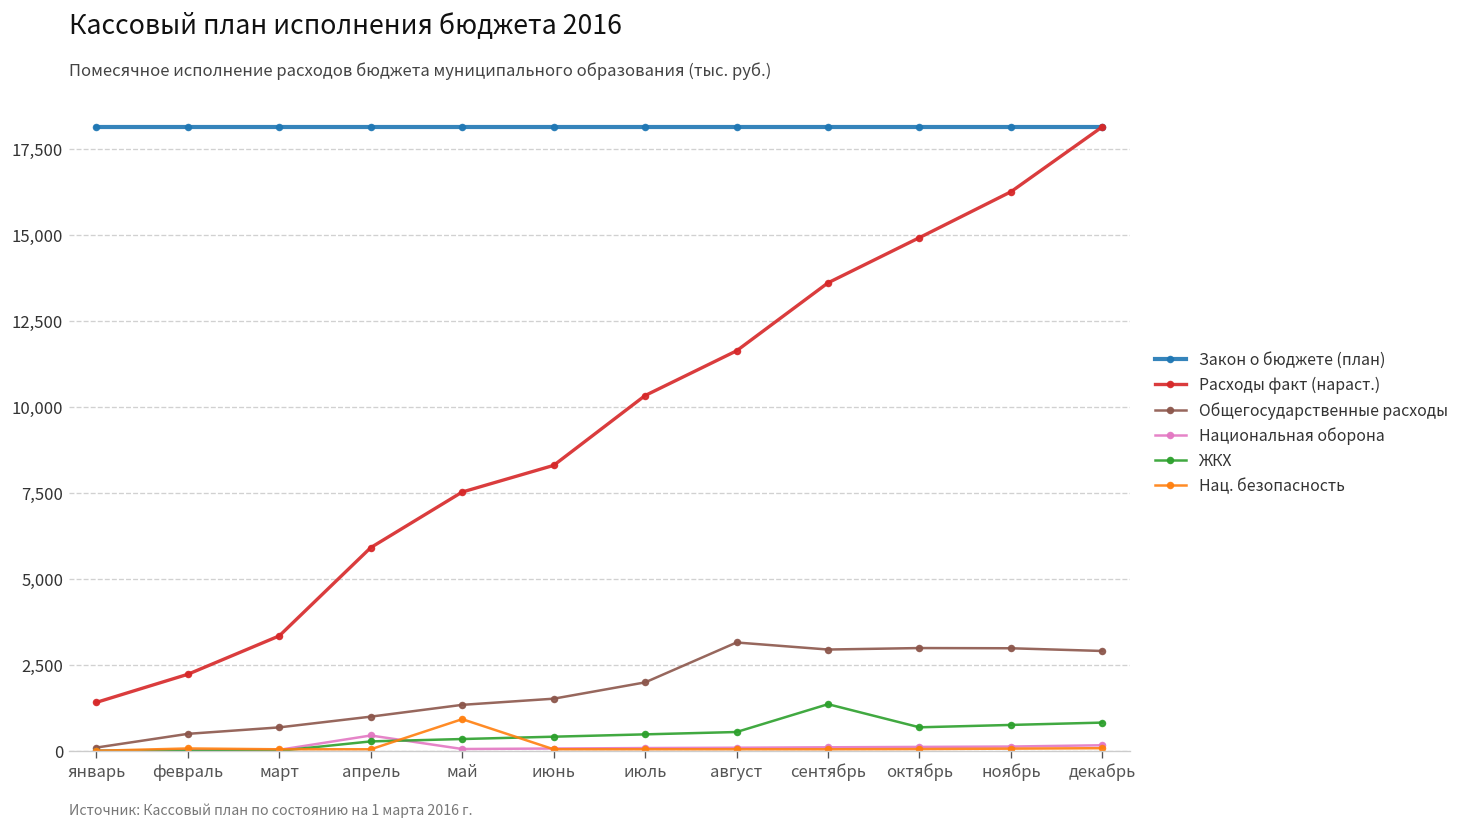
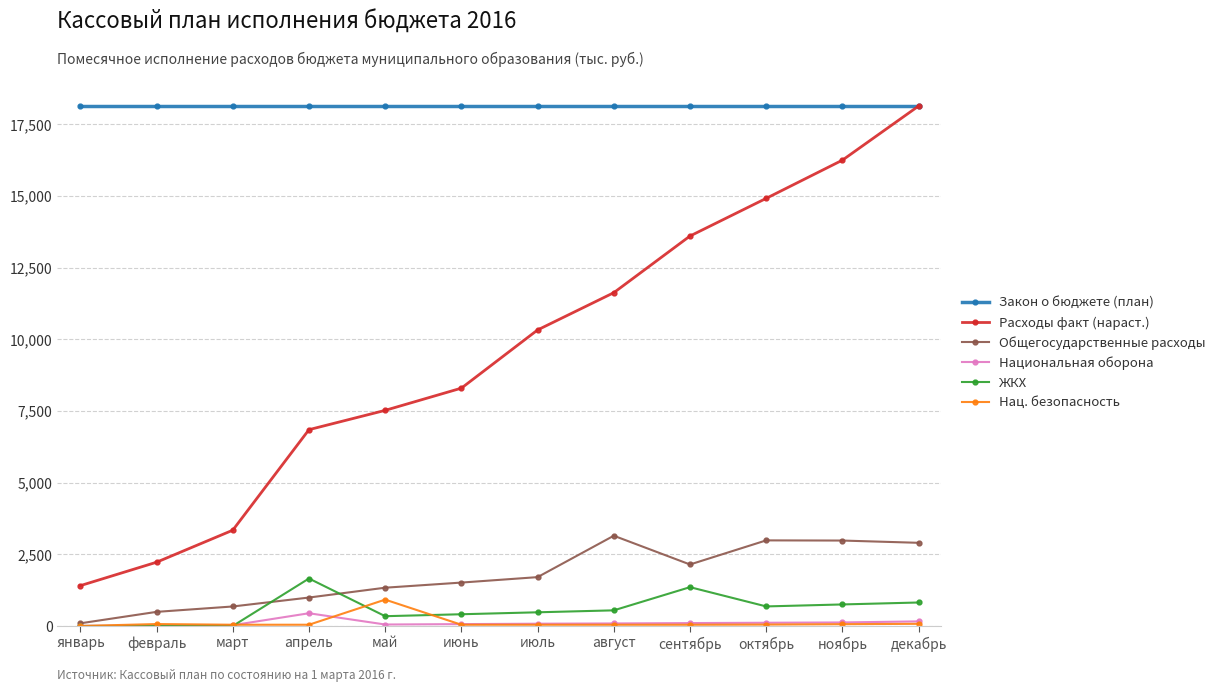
  {
    "Закон о бюджете (план)": {
      "январь": "18,100",
      "февраль": "18,100",
      "март": "18,100",
      "апрель": "18,100",
      "май": "18,100",
      "июнь": "18,100",
      "июль": "18,100",
      "август": "18,100",
      "сентябрь": "18,100",
      "октябрь": "18,100",
      "ноябрь": "18,100"
    },
    "Расходы факт (нараст.)": {
      "январь": "1,400",
      "февраль": "2,200",
      "март": "3,300",
-     "апрель": "5,900",
+     "апрель": "6,800",
      "май": "7,500",
      "июнь": "8,300",
      "июль": "10,300",
      "август": "11,600",
      "сентябрь": "13,600",
      "октябрь": "14,900",
      "ноябрь": "16,300"
    },
    "Общегосударственные расходы": {
      "январь": "100",
      "февраль": "500",
      "март": "700",
      "апрель": "1,000",
      "май": "1,300",
      "июнь": "1,500",
-     "июль": "2,000",
+     "июль": "1,700",
      "август": "3,100",
-     "сентябрь": "2,900",
+     "сентябрь": "2,100",
      "октябрь": "3,000",
      "ноябрь": "3,000",
      "декабрь": "2,900"
    },
    "Национальная оборона": {
      "апрель": "400",
      "май": "100"
    },
    "ЖКХ": {
-     "апрель": "300",
+     "апрель": "1,700",
      "май": "300",
      "июнь": "400",
      "июль": "500",
      "август": "500",
      "сентябрь": "1,400",
      "октябрь": "700",
      "ноябрь": "800",
      "декабрь": "800"
    },
    "Нац. безопасность": {
      "апрель": "0",
      "май": "900"
    }
  }
